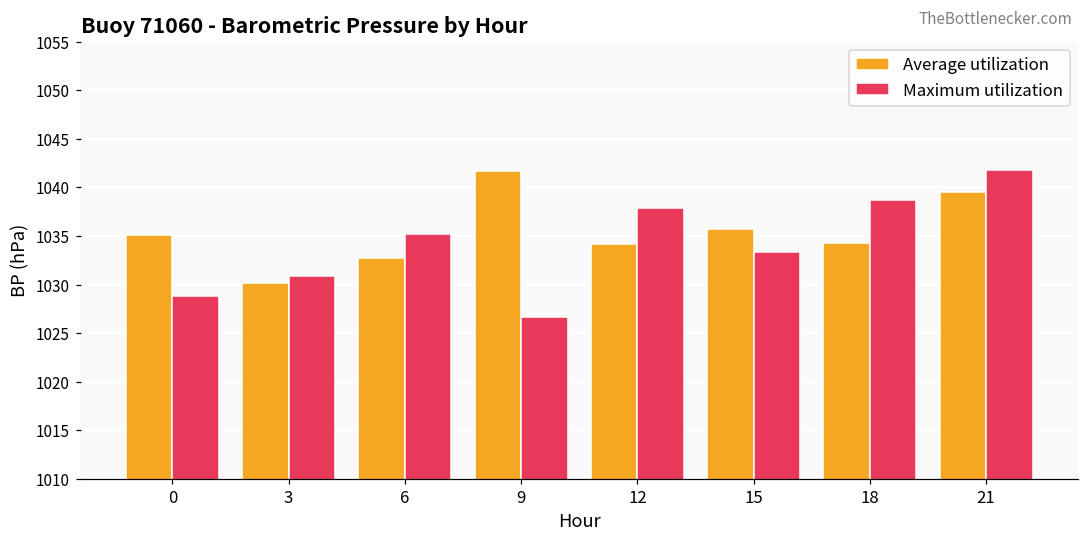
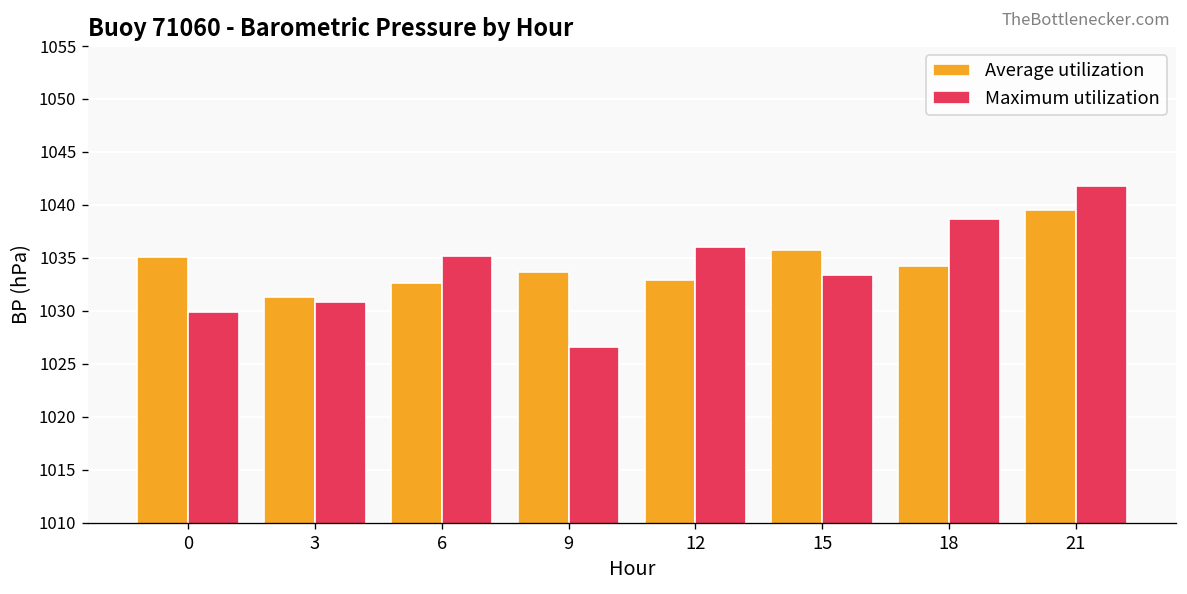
  {
    "Average utilization": {
      "0": 1035,
-     "3": 1030,
+     "3": 1031,
      "6": 1033,
-     "9": 1042,
-     "12": 1034,
+     "9": 1034,
+     "12": 1033,
      "15": 1036,
      "18": 1034,
      "21": 1040
    },
    "Maximum utilization": {
-     "0": 1029,
+     "0": 1030,
      "3": 1031,
      "6": 1035,
      "9": 1027,
-     "12": 1038,
+     "12": 1036,
      "15": 1033,
      "18": 1039,
      "21": 1042
    }
  }
